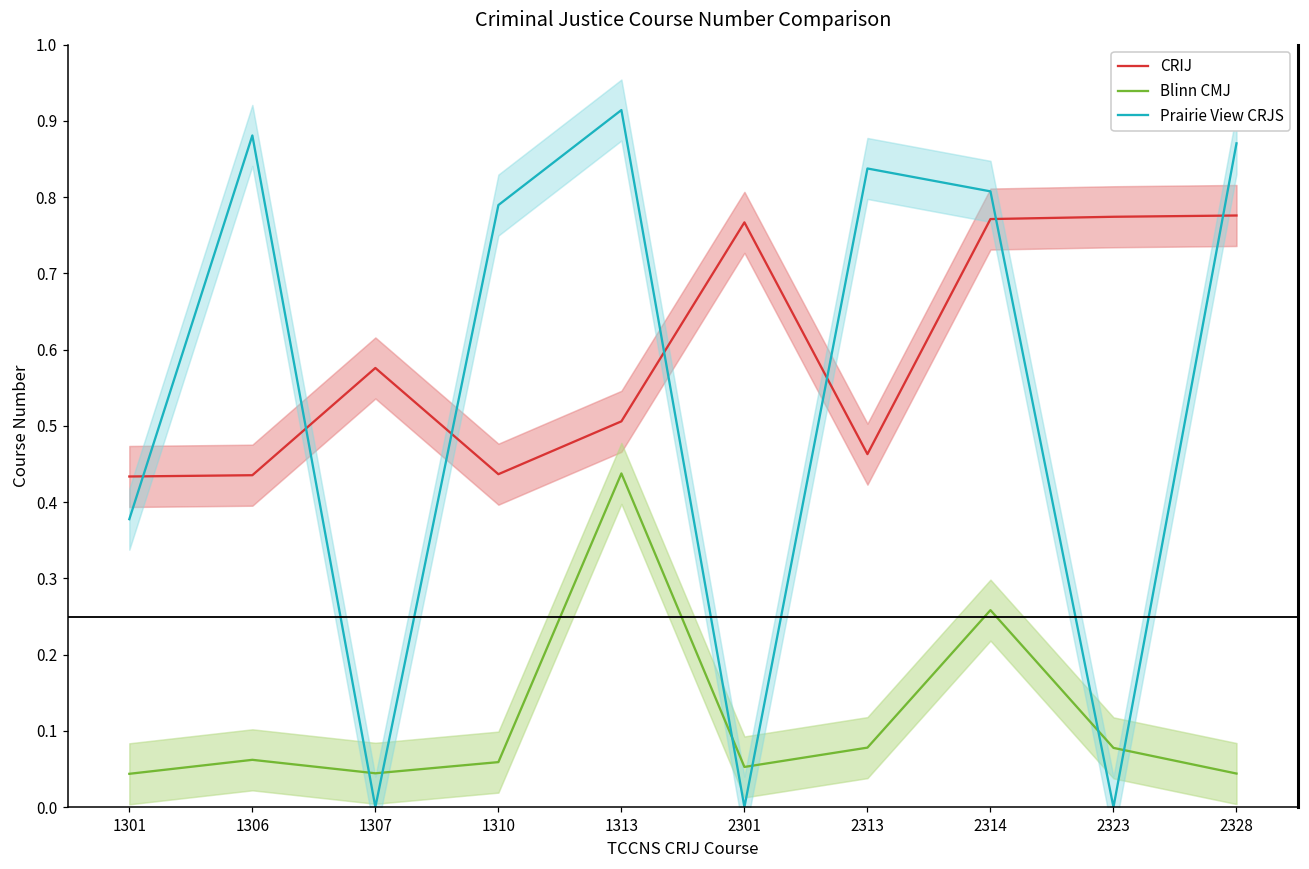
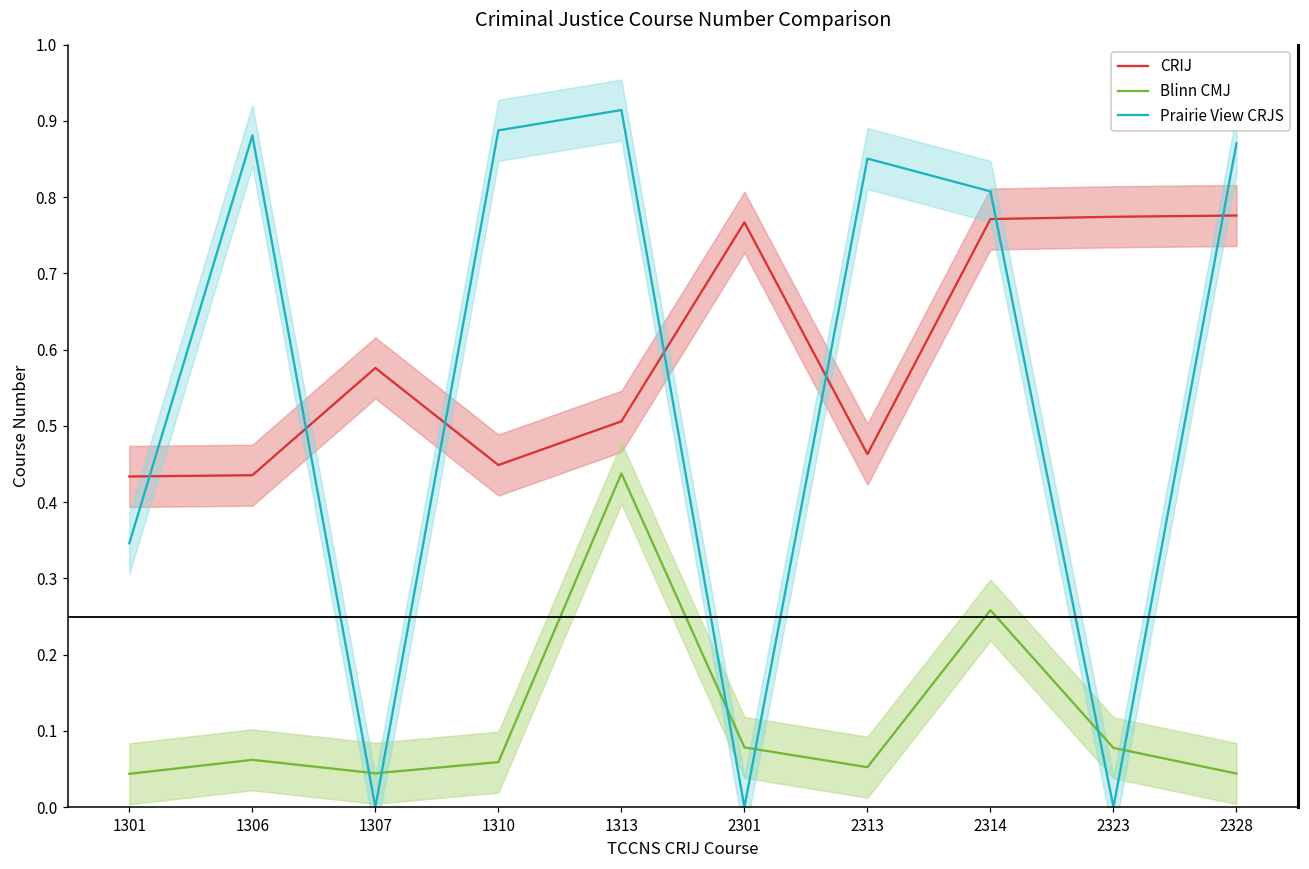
  {
    "CRIJ": {
      "1301": 0.43,
      "1306": 0.44,
      "1307": 0.58,
-     "1310": 0.44,
+     "1310": 0.45,
      "1313": 0.51,
      "2301": 0.77,
      "2313": 0.46,
      "2314": 0.77,
      "2323": 0.77,
      "2328": 0.78
    },
    "Blinn CMJ": {
      "1301": 0.04,
      "1306": 0.06,
      "1307": 0.04,
      "1310": 0.06,
      "1313": 0.44,
-     "2301": 0.05,
-     "2313": 0.08,
+     "2301": 0.08,
+     "2313": 0.05,
      "2314": 0.26,
      "2323": 0.08,
      "2328": 0.04
    },
    "Prairie View CRJS": {
-     "1301": 0.38,
+     "1301": 0.35,
      "1306": 0.88,
      "1307": 0.00,
-     "1310": 0.79,
+     "1310": 0.89,
      "1313": 0.91,
      "2301": 0.00,
-     "2313": 0.84,
+     "2313": 0.85,
      "2314": 0.81,
      "2323": 0.00,
      "2328": 0.87
    }
  }
